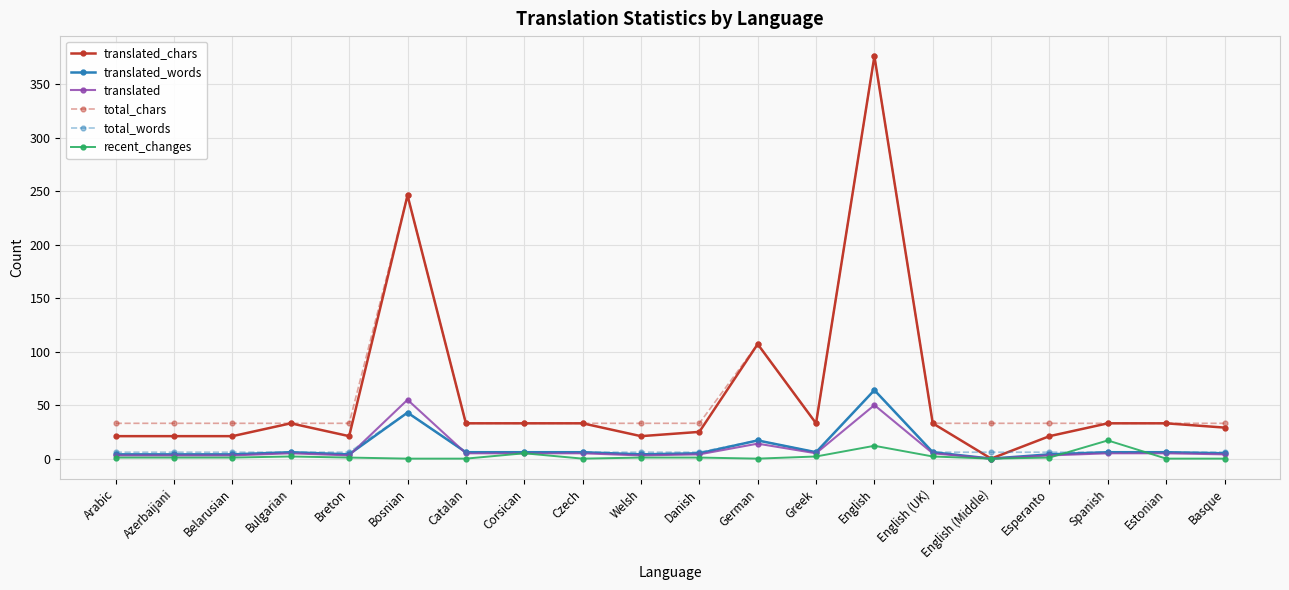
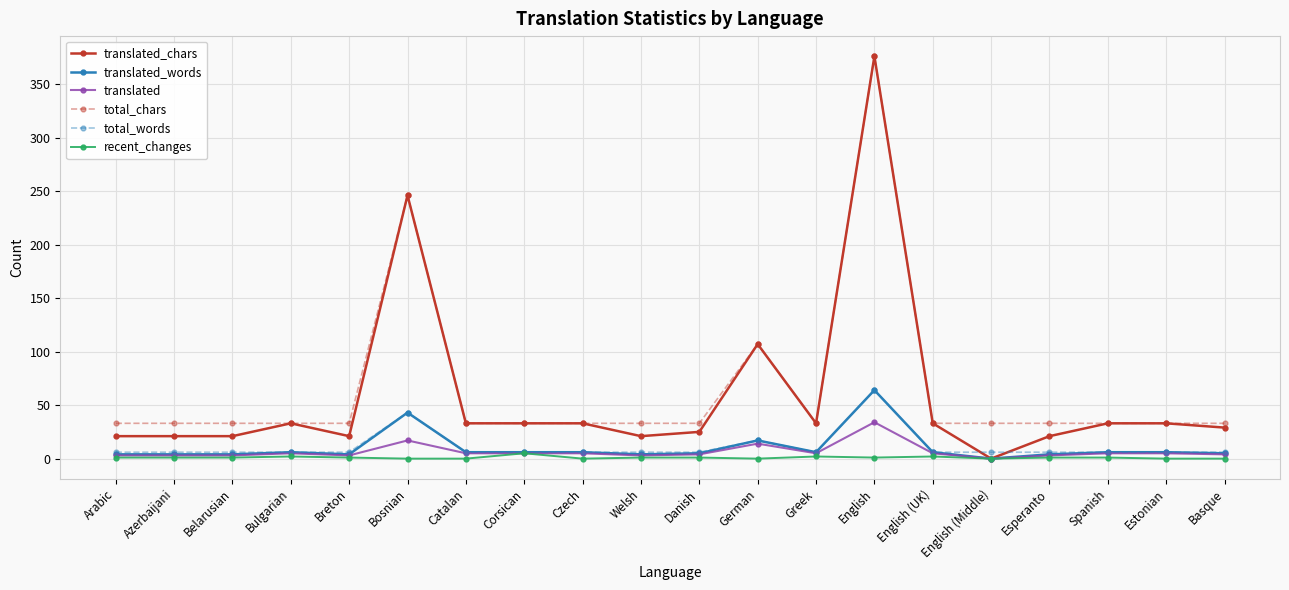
  {
    "translated": {
-     "Bosnian": 55,
+     "Bosnian": 17,
      "German": 14,
-     "English": 50
+     "English": 34
    },
    "recent_changes": {
      "Bulgarian": 2,
      "Bosnian": 0,
      "Catalan": 0,
      "Czech": 0,
      "Danish": 1,
      "German": 0,
      "Greek": 2,
-     "English": 12,
+     "English": 1,
      "English (UK)": 2,
-     "Spanish": 17,
+     "Spanish": 1,
      "Estonian": 0,
      "Basque": 0
    }
  }
